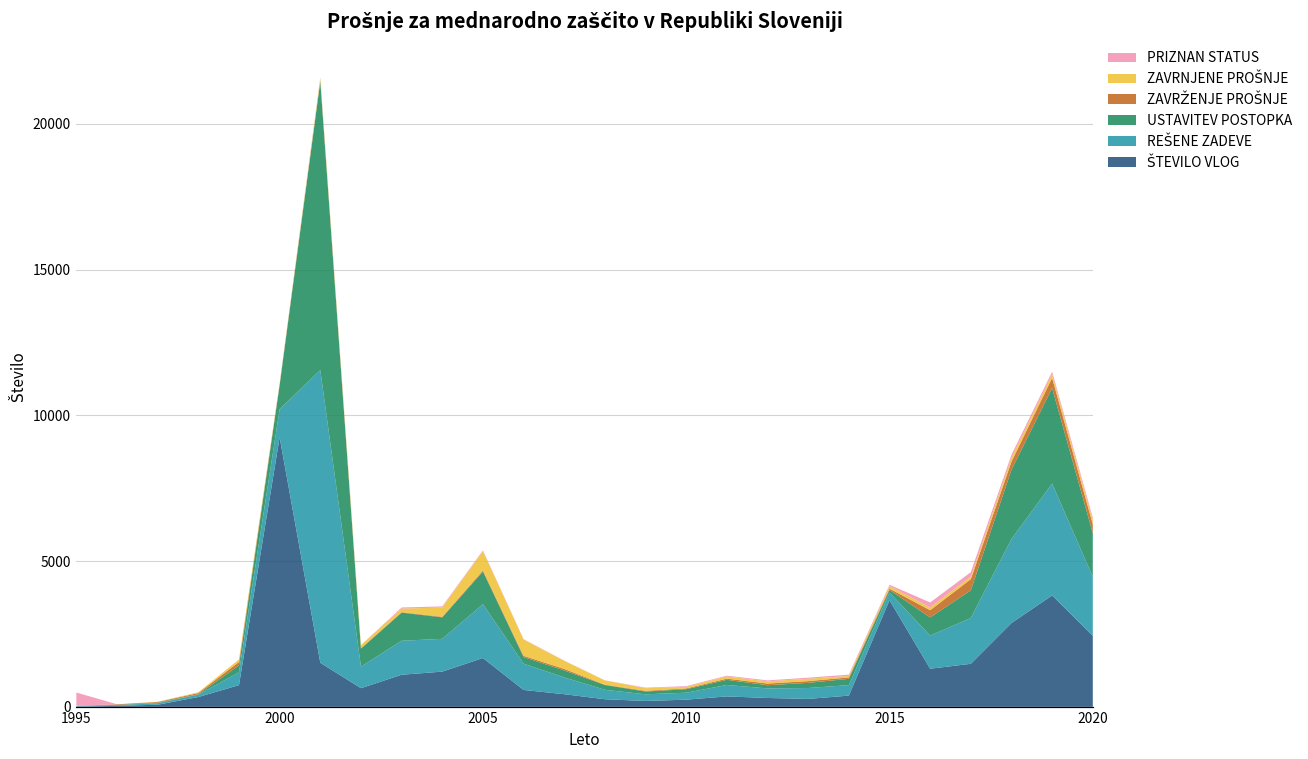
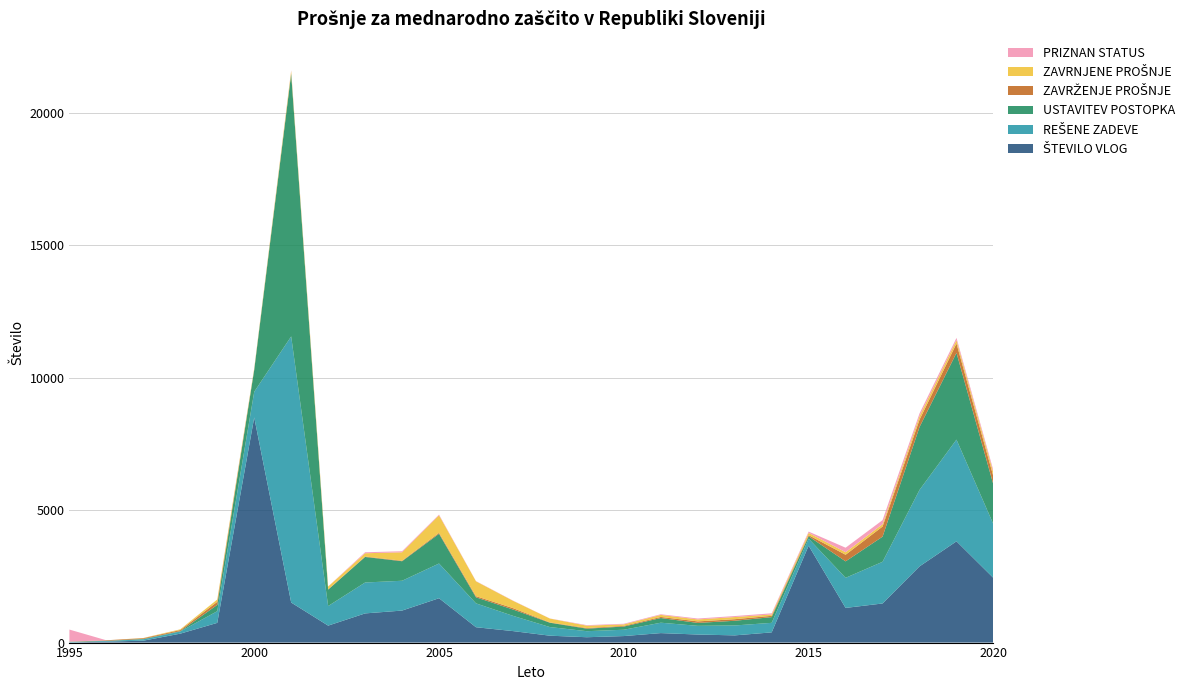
  {
    "ŠTEVILO VLOG": {
-     "2000": 9200,
+     "2000": 8500,
      "2005": 1700,
      "2010": 200,
      "2015": 3700,
      "2020": 2400
    },
    "REŠENE ZADEVE": {
      "2000": 1000,
-     "2005": 1800,
+     "2005": 1300,
      "2010": 200,
      "2020": 2000
    },
    "USTAVITEV POSTOPKA": {
      "2020": 1500
    },
    "ZAVRŽENJE PROŠNJE": {
      "2020": 300
    },
    "PRIZNAN STATUS": {
      "1995": 500
    }
  }
